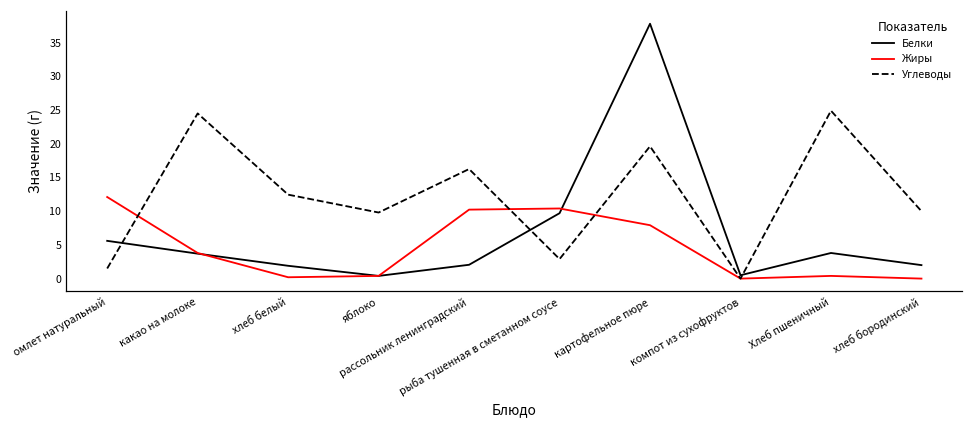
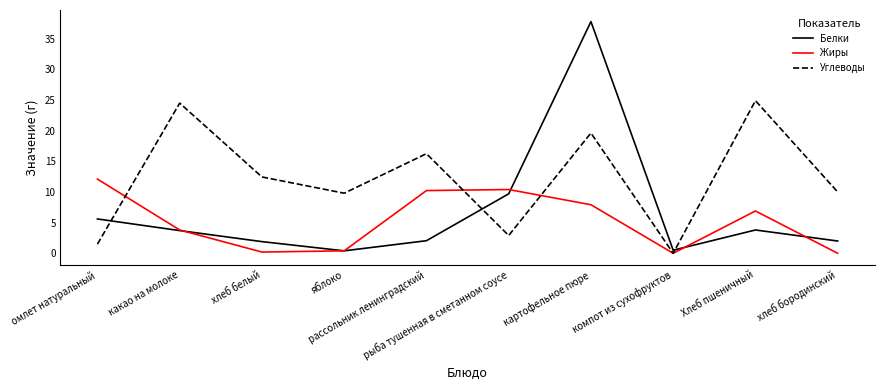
  {
    "Жиры": {
      "омлет натуральный": 12,
      "хлеб белый": 0,
      "рассольник ленинградский": 10,
      "рыба тушенная в сметанном соусе": 10,
      "картофельное пюре": 8,
-     "Хлеб пшеничный": 0,
+     "Хлеб пшеничный": 7,
      "хлеб бородинский": 0
    }
  }
